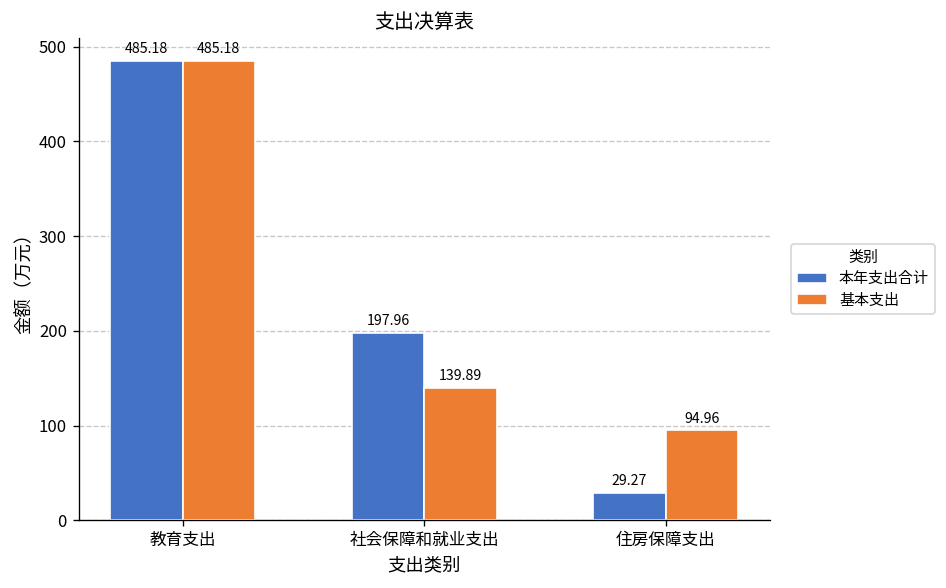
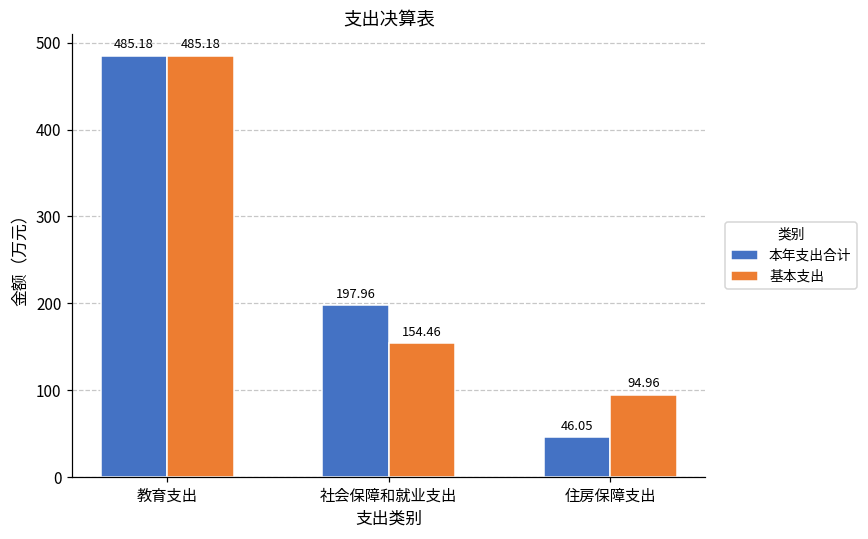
  {
    "本年支出合计": {
      "教育支出": 485.18,
      "社会保障和就业支出": 197.96,
-     "住房保障支出": 29.27
+     "住房保障支出": 46.05
    },
    "基本支出": {
      "教育支出": 485.18,
-     "社会保障和就业支出": 139.89,
+     "社会保障和就业支出": 154.46,
      "住房保障支出": 94.96
    }
  }
